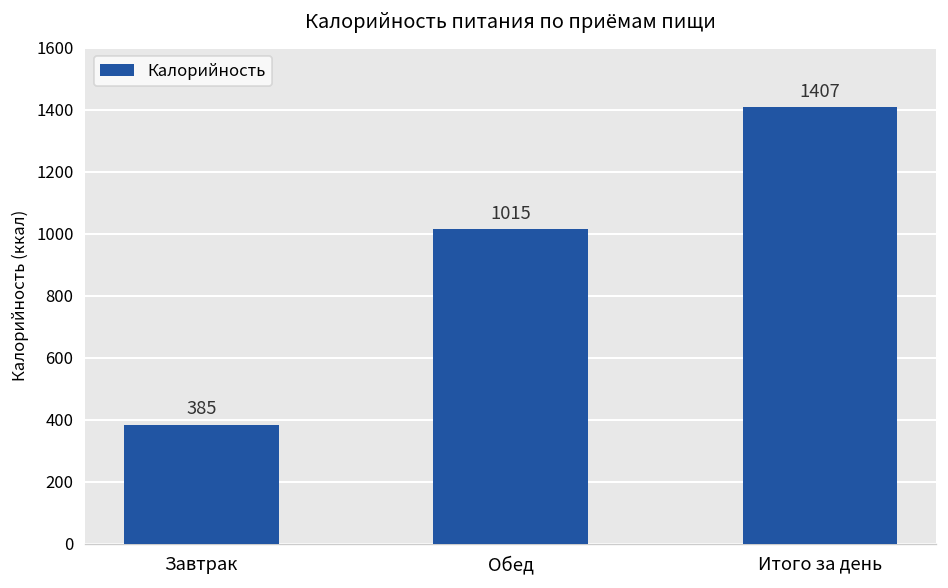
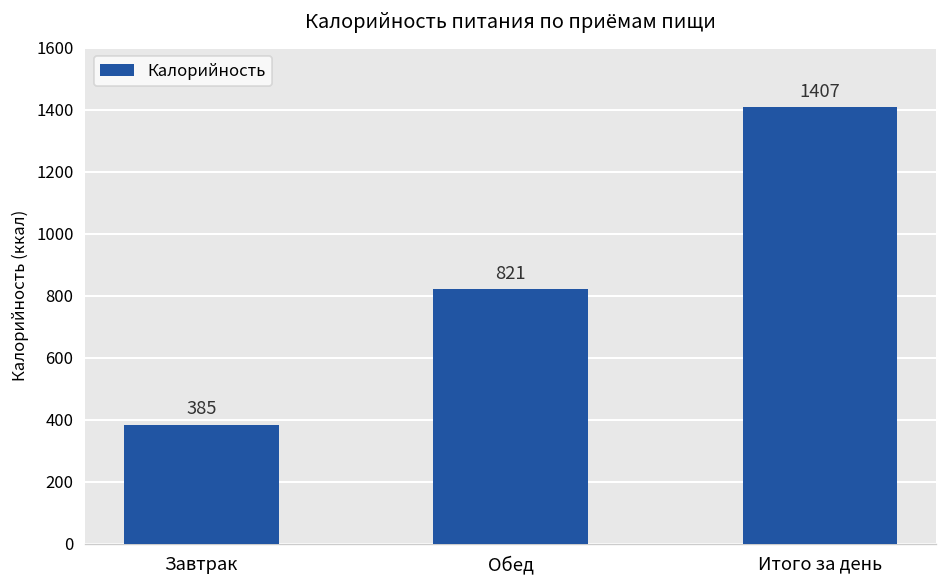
  {
    "Завтрак": 385,
-   "Обед": 1015,
+   "Обед": 821,
    "Итого за день": 1407
  }
